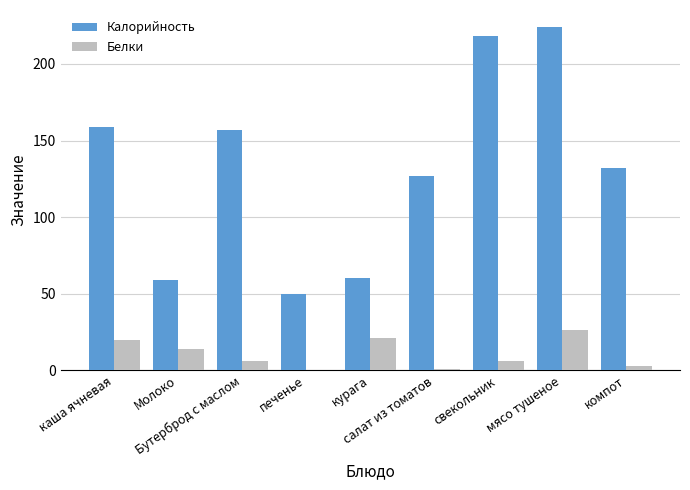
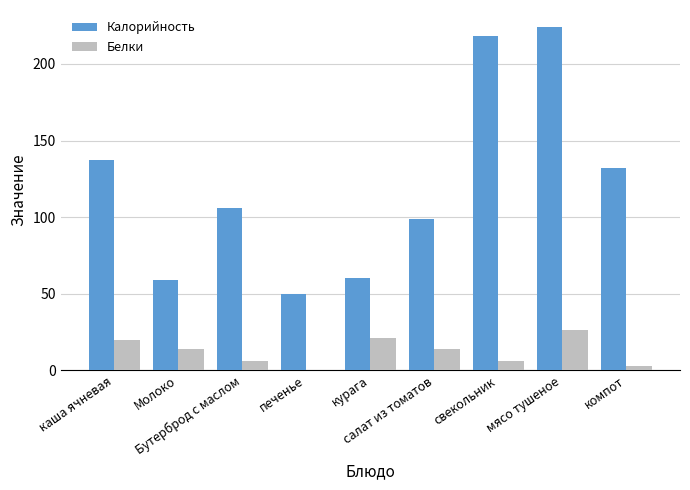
  {
    "Калорийность": {
-     "каша ячневая": 159,
+     "каша ячневая": 137,
      "Молоко": 59,
-     "Бутерброд с маслом": 157,
+     "Бутерброд с маслом": 106,
      "печенье": 50,
      "курага": 60,
-     "салат из томатов": 127,
+     "салат из томатов": 99,
      "свекольник": 218,
      "мясо тушеное": 224,
      "компот": 132
    },
    "Белки": {
      "каша ячневая": 20,
      "Молоко": 14,
      "Бутерброд с маслом": 6,
      "печенье": 0,
      "курага": 21,
-     "салат из томатов": 1,
+     "салат из томатов": 14,
      "свекольник": 6,
      "мясо тушеное": 26,
      "компот": 3
    }
  }
